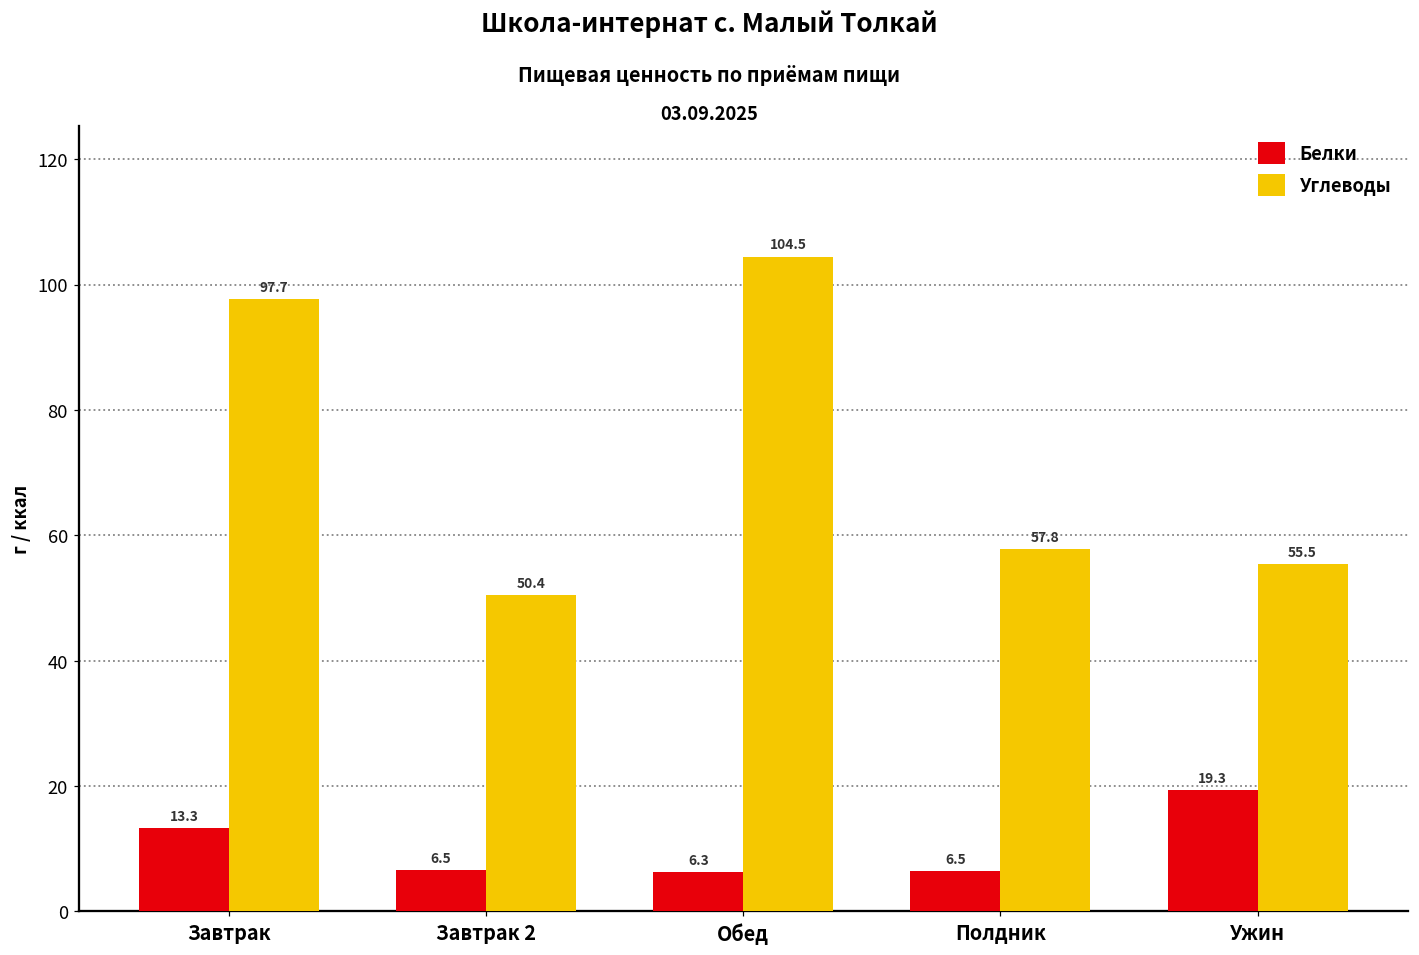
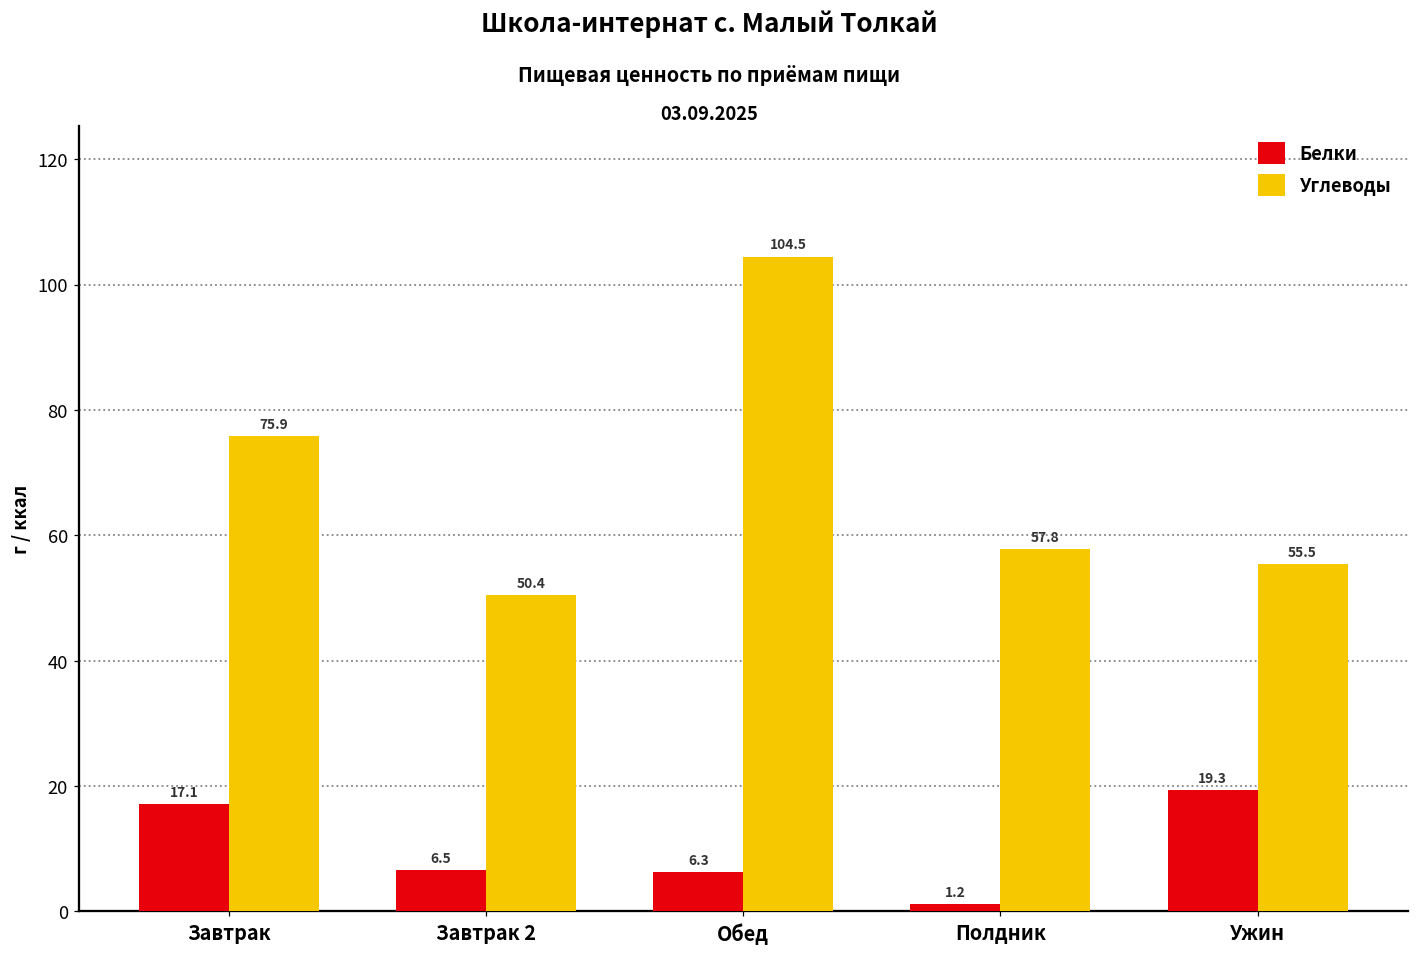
  {
    "Белки": {
-     "Завтрак": 13.3,
+     "Завтрак": 17.1,
      "Завтрак 2": 6.5,
      "Обед": 6.3,
-     "Полдник": 6.5,
+     "Полдник": 1.2,
      "Ужин": 19.3
    },
    "Углеводы": {
-     "Завтрак": 97.7,
+     "Завтрак": 75.9,
      "Завтрак 2": 50.4,
      "Обед": 104.5,
      "Полдник": 57.8,
      "Ужин": 55.5
    }
  }
